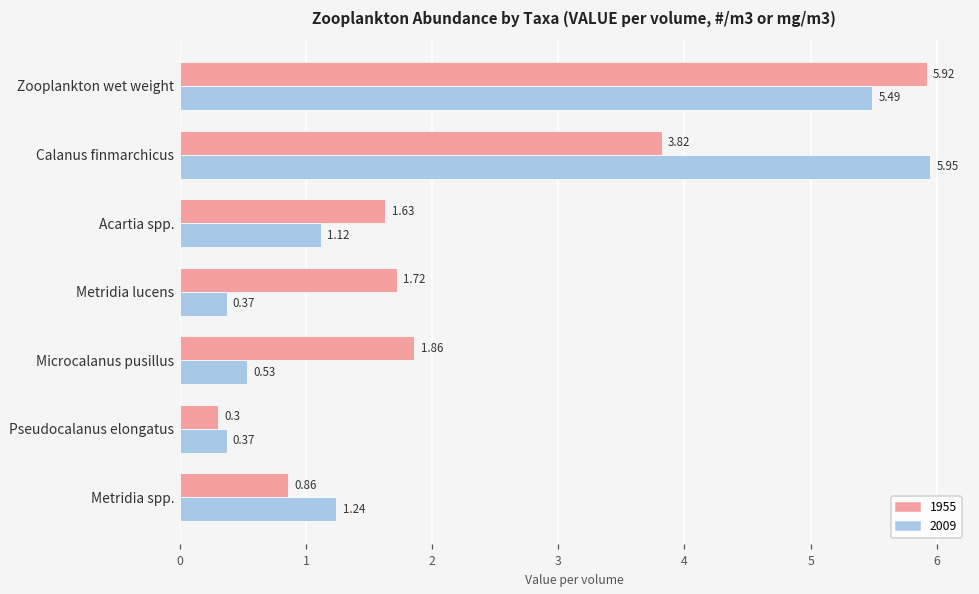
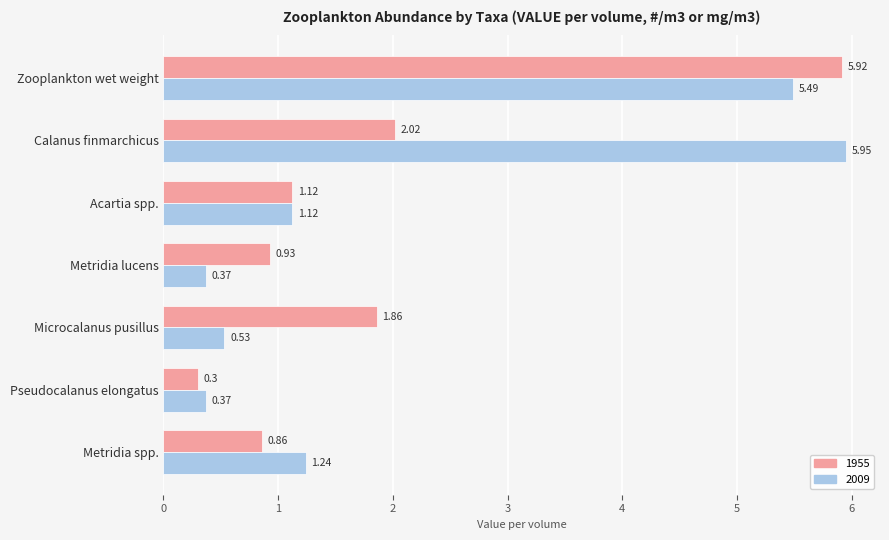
  {
    "1955": {
      "Zooplankton wet weight": 5.92,
-     "Calanus finmarchicus": 3.82,
-     "Acartia spp.": 1.63,
-     "Metridia lucens": 1.72,
+     "Calanus finmarchicus": 2.02,
+     "Acartia spp.": 1.12,
+     "Metridia lucens": 0.93,
      "Microcalanus pusillus": 1.86,
      "Pseudocalanus elongatus": 0.3,
      "Metridia spp.": 0.86
    },
    "2009": {
      "Zooplankton wet weight": 5.49,
      "Calanus finmarchicus": 5.95,
      "Acartia spp.": 1.12,
      "Metridia lucens": 0.37,
      "Microcalanus pusillus": 0.53,
      "Pseudocalanus elongatus": 0.37,
      "Metridia spp.": 1.24
    }
  }
